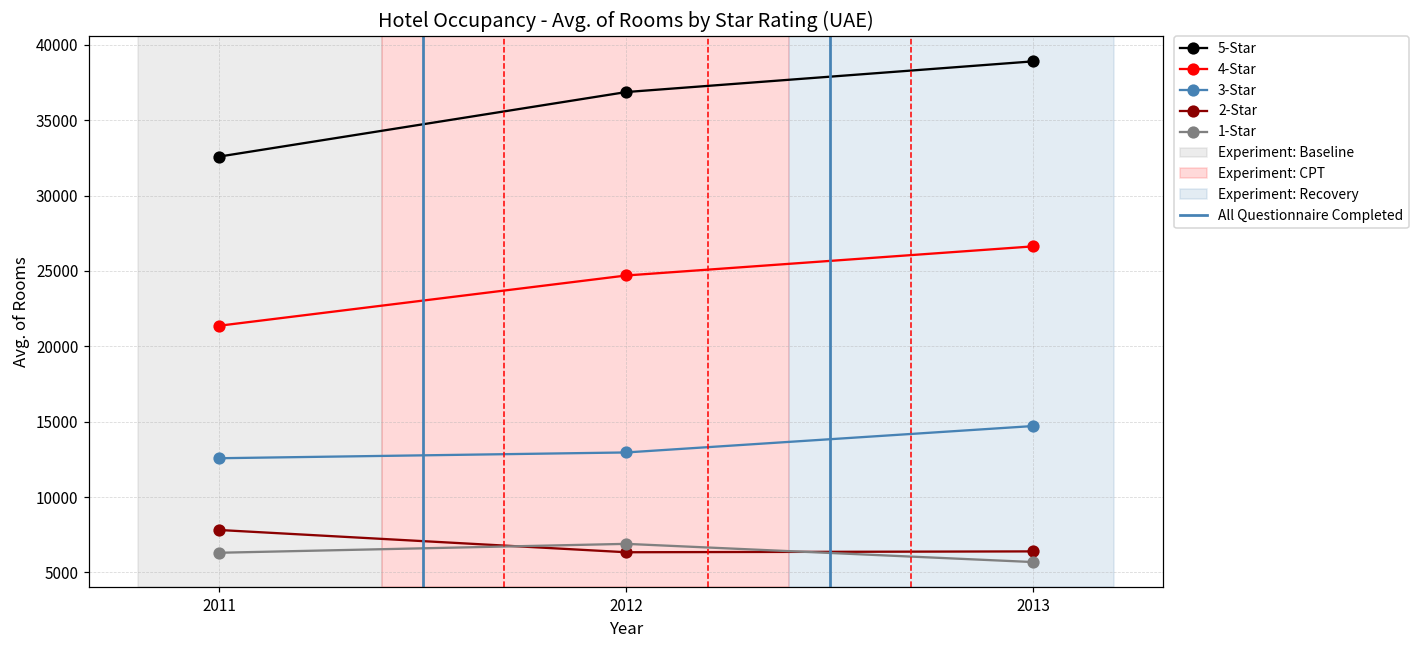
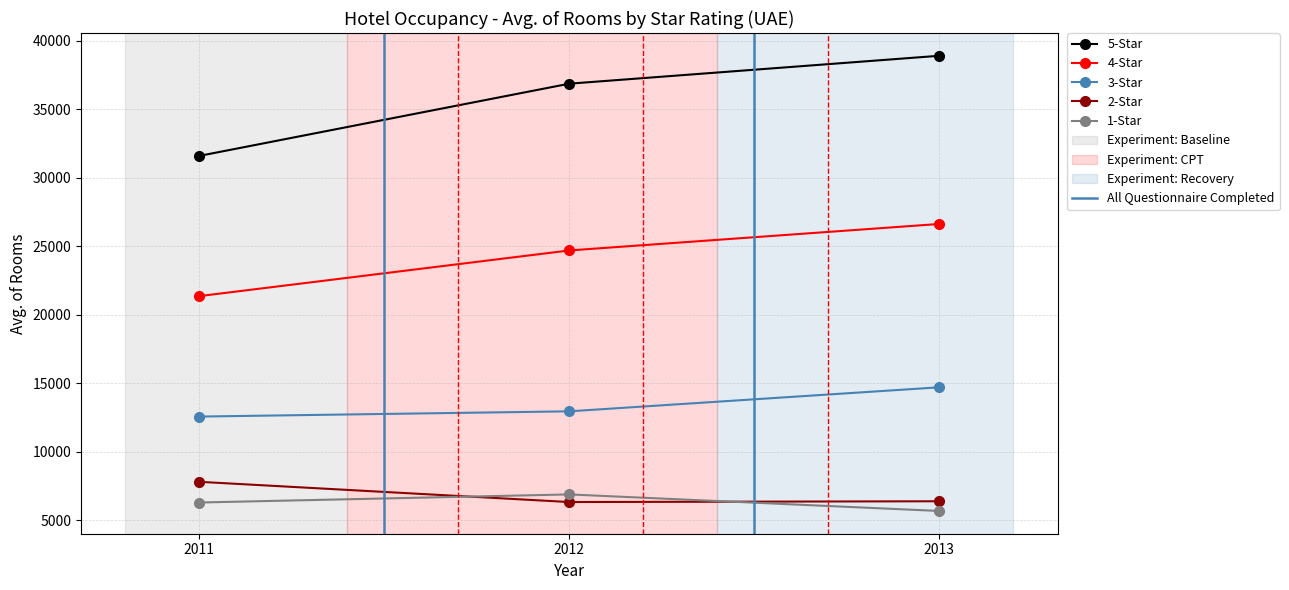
  {
    "5-Star": {
-     "2011": 32600,
+     "2011": 31600,
      "2012": 36900,
      "2013": 38900
    },
    "4-Star": {
      "2011": 21400,
      "2012": 24700,
      "2013": 26600
    },
    "3-Star": {
      "2011": 12600,
      "2012": 13000,
      "2013": 14700
    },
    "2-Star": {
      "2011": 7800,
      "2012": 6300,
      "2013": 6400
    },
    "1-Star": {
      "2011": 6300,
      "2012": 6900,
      "2013": 5700
    }
  }
